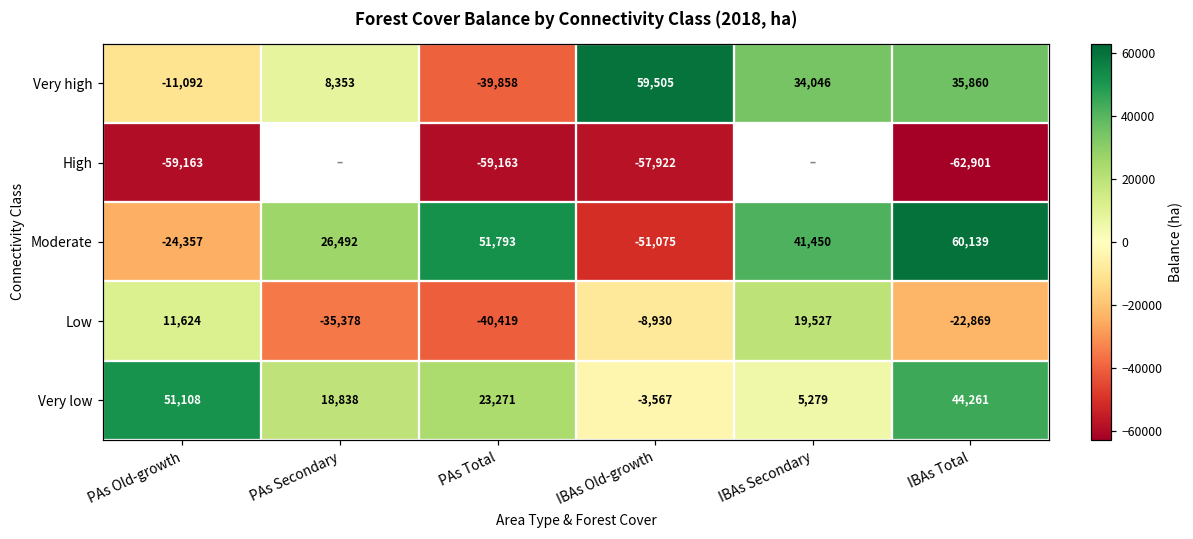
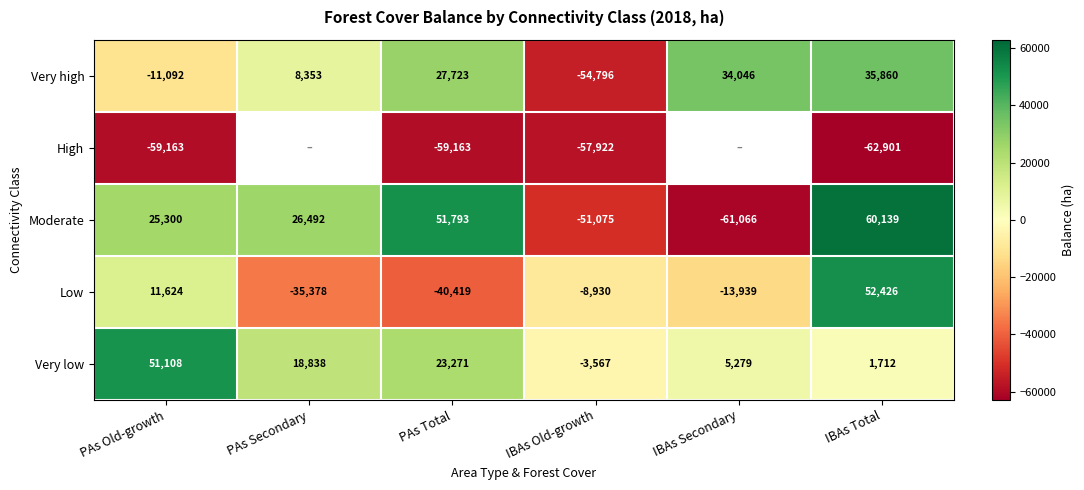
  {
    "Very high": {
      "PAs Old-growth": "-11,092",
      "PAs Secondary": "8,353",
-     "PAs Total": "-39,858",
-     "IBAs Old-growth": "59,505",
+     "PAs Total": "27,723",
+     "IBAs Old-growth": "-54,796",
      "IBAs Secondary": "34,046",
      "IBAs Total": "35,860"
    },
    "High": {
      "PAs Old-growth": "-59,163",
      "PAs Total": "-59,163",
      "IBAs Old-growth": "-57,922",
      "IBAs Total": "-62,901"
    },
    "Moderate": {
-     "PAs Old-growth": "-24,357",
+     "PAs Old-growth": "25,300",
      "PAs Secondary": "26,492",
      "PAs Total": "51,793",
      "IBAs Old-growth": "-51,075",
-     "IBAs Secondary": "41,450",
+     "IBAs Secondary": "-61,066",
      "IBAs Total": "60,139"
    },
    "Low": {
      "PAs Old-growth": "11,624",
      "PAs Secondary": "-35,378",
      "PAs Total": "-40,419",
      "IBAs Old-growth": "-8,930",
-     "IBAs Secondary": "19,527",
-     "IBAs Total": "-22,869"
+     "IBAs Secondary": "-13,939",
+     "IBAs Total": "52,426"
    },
    "Very low": {
      "PAs Old-growth": "51,108",
      "PAs Secondary": "18,838",
      "PAs Total": "23,271",
      "IBAs Old-growth": "-3,567",
      "IBAs Secondary": "5,279",
-     "IBAs Total": "44,261"
+     "IBAs Total": "1,712"
    }
  }
